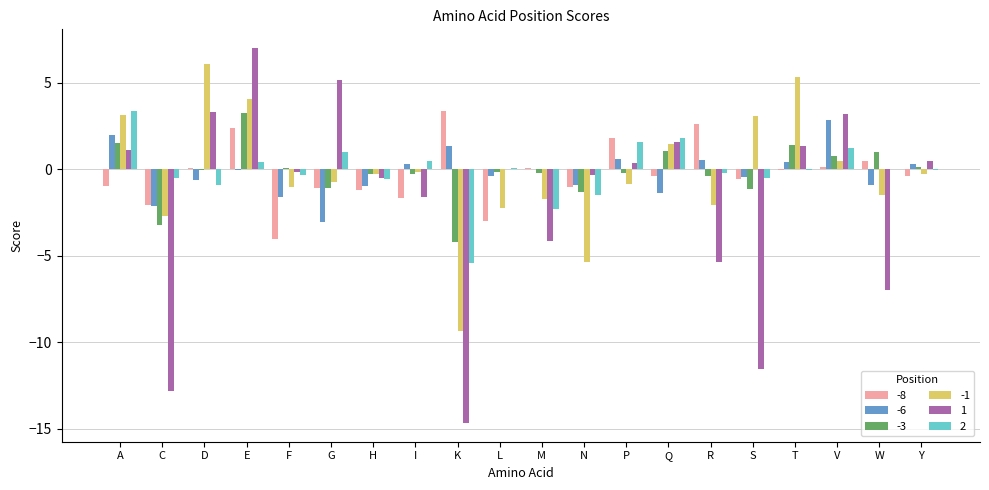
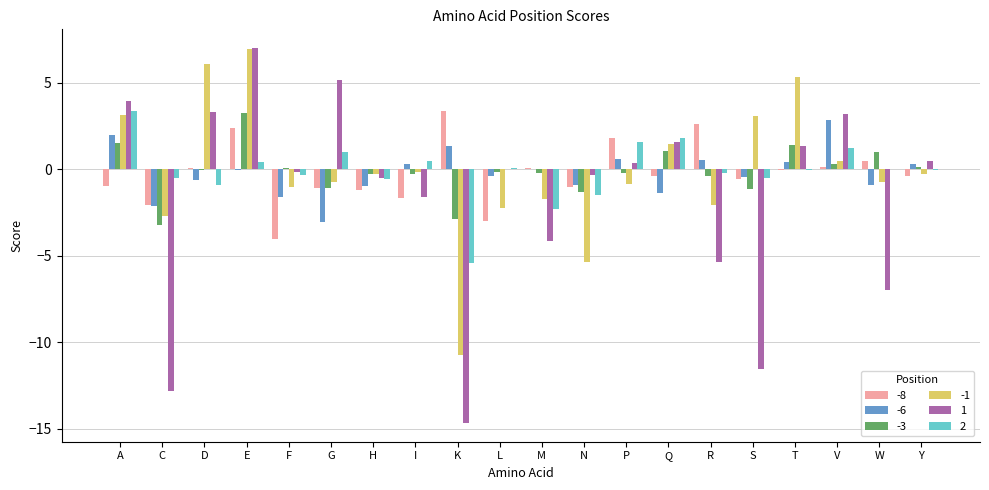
  {
    "-8": {
      "A": -0.9,
      "C": -2.0,
      "E": 2.4,
      "F": -4.0,
      "G": -1.1,
      "H": -1.2,
      "I": -1.7,
      "K": 3.4,
      "L": -3.0,
      "N": -1.0,
      "P": 1.8,
      "Q": -0.4,
      "R": 2.6,
      "S": -0.5,
      "V": 0.2,
      "W": 0.5,
      "Y": -0.4
    },
    "-3": {
      "A": 1.5,
      "C": -3.2,
      "E": 3.3,
      "G": -1.1,
      "H": -0.3,
      "I": -0.3,
-     "K": -4.2,
+     "K": -2.9,
      "M": -0.2,
      "N": -1.3,
      "P": -0.2,
      "Q": 1.1,
      "R": -0.4,
      "S": -1.1,
      "T": 1.4,
-     "V": 0.8,
+     "V": 0.3,
      "W": 1.0,
      "Y": 0.2
    },
    "-1": {
      "A": 3.2,
      "C": -2.7,
      "D": 6.1,
-     "E": 4.1,
+     "E": 7.0,
      "F": -1.0,
      "G": -0.7,
      "H": -0.2,
-     "K": -9.4,
+     "K": -10.7,
      "L": -2.3,
      "M": -1.7,
      "N": -5.4,
      "P": -0.9,
      "Q": 1.5,
      "R": -2.1,
      "S": 3.1,
      "T": 5.3,
      "V": 0.5,
-     "W": -1.5,
+     "W": -0.7,
      "Y": -0.3
    },
    "1": {
-     "A": 1.1,
+     "A": 4.0,
      "C": -12.8,
      "D": 3.3,
      "E": 7.0,
      "F": -0.2,
      "G": 5.2,
      "H": -0.5,
      "I": -1.6,
      "K": -14.7,
      "L": 0.0,
      "M": -4.2,
      "N": -0.3,
      "P": 0.4,
      "Q": 1.6,
      "R": -5.4,
      "S": -11.6,
      "T": 1.4,
      "V": 3.2,
      "W": -7.0,
      "Y": 0.5
    }
  }
